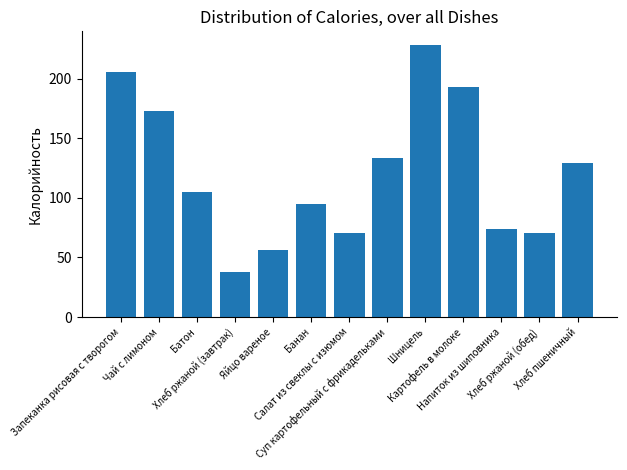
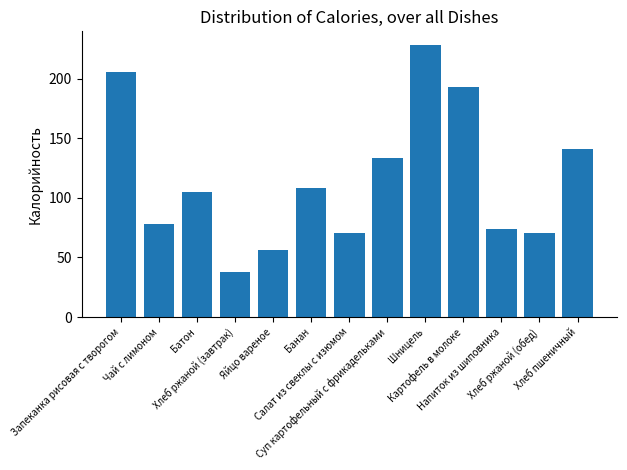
  {
    "Запеканка рисовая с творогом": 205,
-   "Чай с лимоном": 173,
+   "Чай с лимоном": 78,
    "Батон": 105,
    "Хлеб ржаной (завтрак)": 38,
    "Яйцо вареное": 57,
-   "Банан": 95,
+   "Банан": 109,
    "Салат из свеклы с изюмом": 71,
    "Суп картофельный с фрикадельками": 134,
    "Шницель": 228,
    "Картофель в молоке": 193,
    "Напиток из шиповника": 74,
    "Хлеб ржаной (обед)": 71,
-   "Хлеб пшеничный": 129
+   "Хлеб пшеничный": 141
  }
